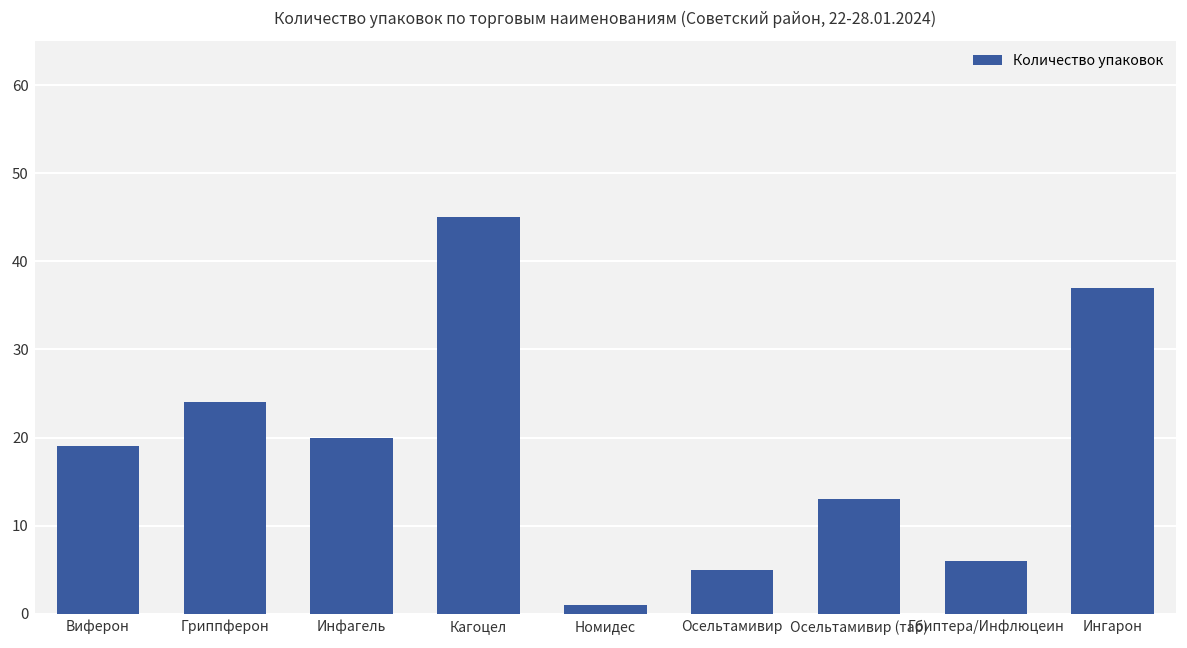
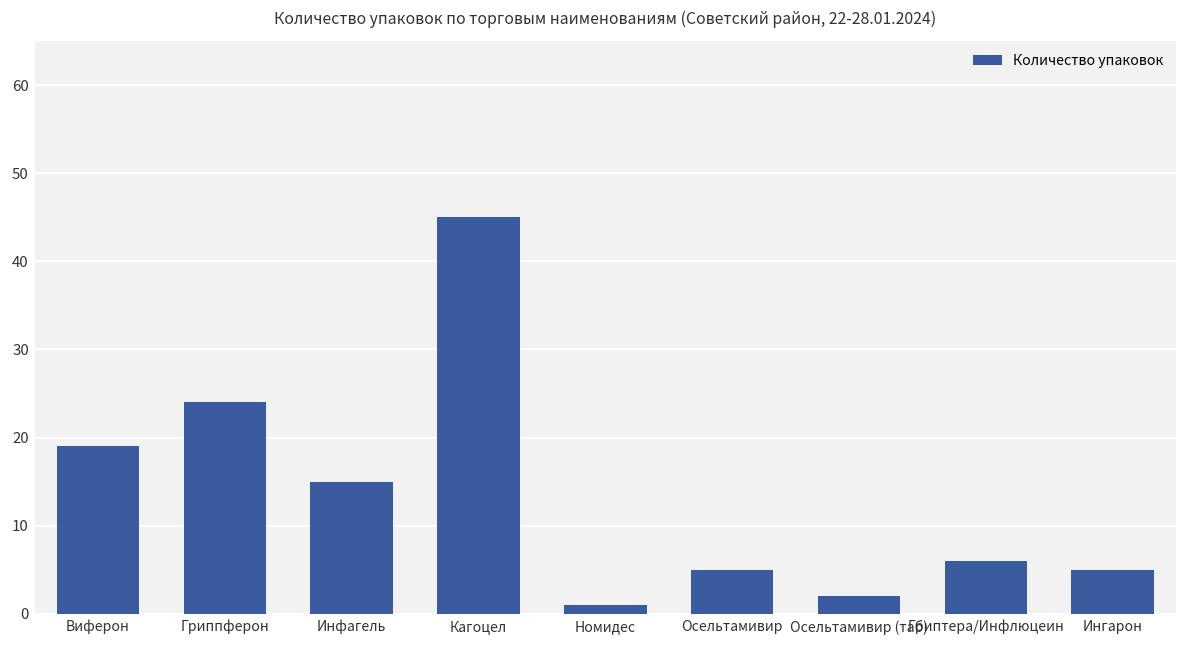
  {
    "Виферон": 19,
    "Гриппферон": 24,
-   "Инфагель": 20,
+   "Инфагель": 15,
    "Кагоцел": 45,
    "Номидес": 1,
    "Осельтамивир": 5,
-   "Осельтамивир (таб)": 13,
+   "Осельтамивир (таб)": 2,
    "Гриптера/Инфлюцеин": 6,
-   "Ингарон": 37
+   "Ингарон": 5
  }
